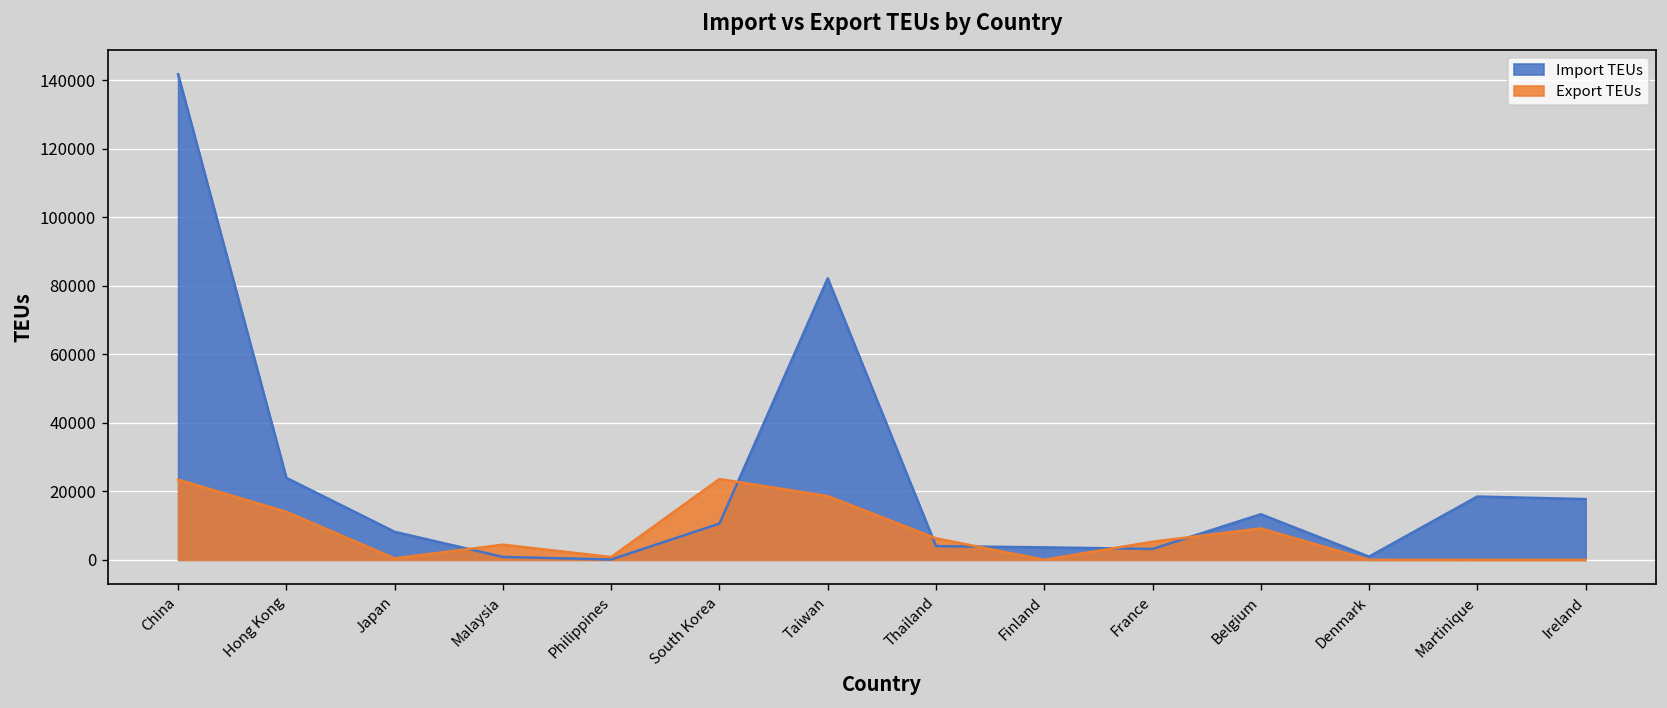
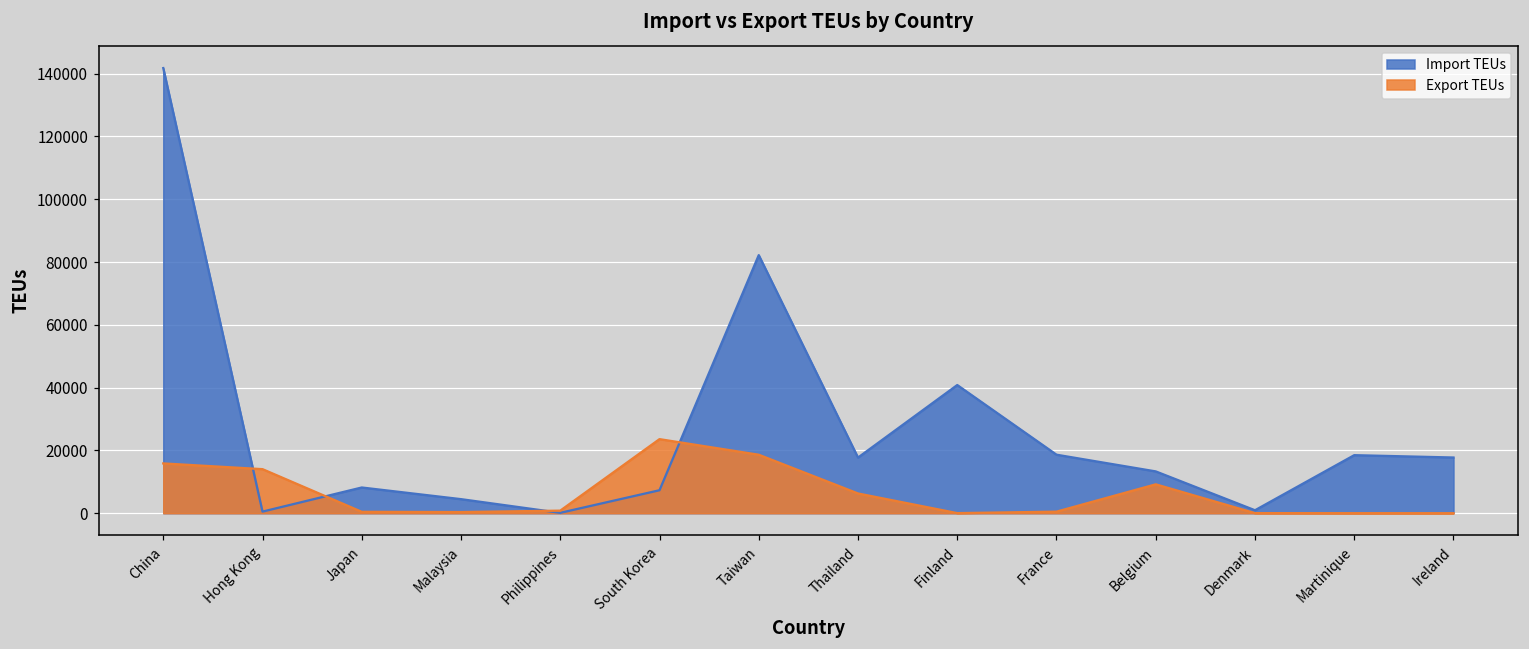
  {
    "Import TEUs": {
      "China": 142000,
-     "Hong Kong": 24000,
+     "Hong Kong": 1000,
      "Japan": 8000,
-     "Malaysia": 1000,
-     "South Korea": 11000,
+     "Malaysia": 4000,
+     "South Korea": 7000,
      "Taiwan": 82000,
-     "Thailand": 4000,
-     "Finland": 4000,
-     "France": 3000,
+     "Thailand": 18000,
+     "Finland": 41000,
+     "France": 19000,
      "Belgium": 13000,
      "Denmark": 1000,
      "Martinique": 18000,
      "Ireland": 18000
    },
    "Export TEUs": {
-     "China": 23000,
+     "China": 16000,
      "Hong Kong": 14000,
      "Japan": 0,
-     "Malaysia": 4000,
+     "Malaysia": 0,
      "South Korea": 24000,
      "Taiwan": 19000,
      "Thailand": 6000,
      "Finland": 0,
-     "France": 5000,
+     "France": 0,
      "Belgium": 9000,
      "Denmark": 0,
      "Martinique": 0,
      "Ireland": 0
    }
  }
